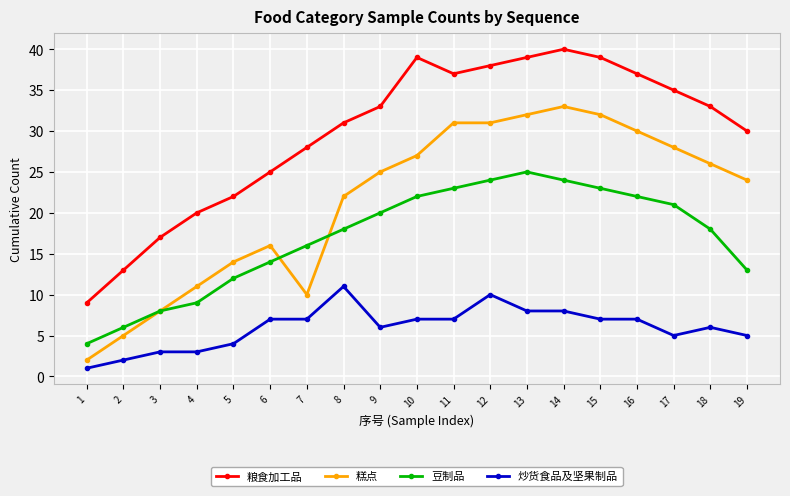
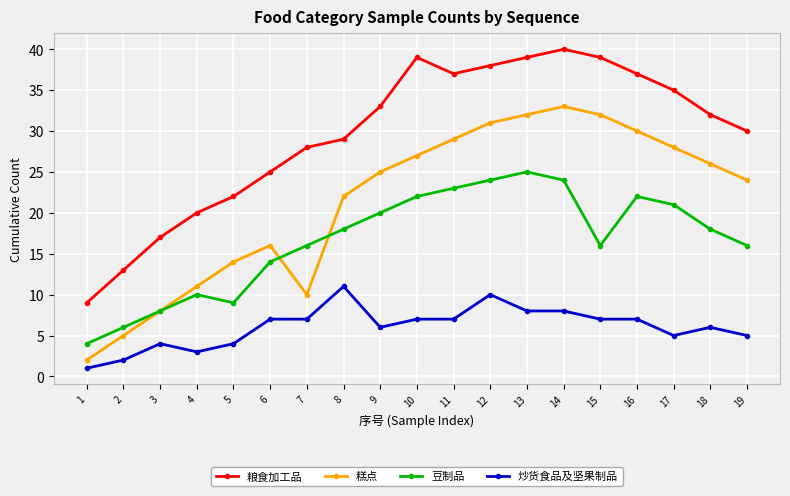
  {
    "粮食加工品": {
      "1": 9,
      "2": 13,
      "3": 17,
      "4": 20,
      "5": 22,
      "6": 25,
      "7": 28,
-     "8": 31,
+     "8": 29,
      "9": 33,
      "10": 39,
      "11": 37,
      "12": 38,
      "13": 39,
      "14": 40,
      "15": 39,
      "16": 37,
      "17": 35,
-     "18": 33,
+     "18": 32,
      "19": 30
    },
    "糕点": {
      "1": 2,
      "2": 5,
      "4": 11,
      "5": 14,
      "6": 16,
      "7": 10,
      "8": 22,
      "9": 25,
      "10": 27,
-     "11": 31,
+     "11": 29,
      "12": 31,
      "13": 32,
      "14": 33,
      "15": 32,
      "16": 30,
      "17": 28,
      "18": 26,
      "19": 24
    },
    "豆制品": {
      "1": 4,
      "2": 6,
-     "4": 9,
-     "5": 12,
+     "4": 10,
+     "5": 9,
      "6": 14,
      "7": 16,
      "8": 18,
      "9": 20,
      "10": 22,
      "11": 23,
      "12": 24,
      "13": 25,
      "14": 24,
-     "15": 23,
+     "15": 16,
      "16": 22,
      "17": 21,
      "18": 18,
-     "19": 13
+     "19": 16
    },
    "炒货食品及坚果制品": {
      "1": 1,
      "2": 2,
-     "3": 3,
+     "3": 4,
      "4": 3,
      "5": 4,
      "6": 7,
      "7": 7,
      "8": 11,
      "9": 6,
      "10": 7,
      "11": 7,
      "12": 10,
      "13": 8,
      "14": 8,
      "15": 7,
      "16": 7,
      "17": 5,
      "18": 6,
      "19": 5
    }
  }
